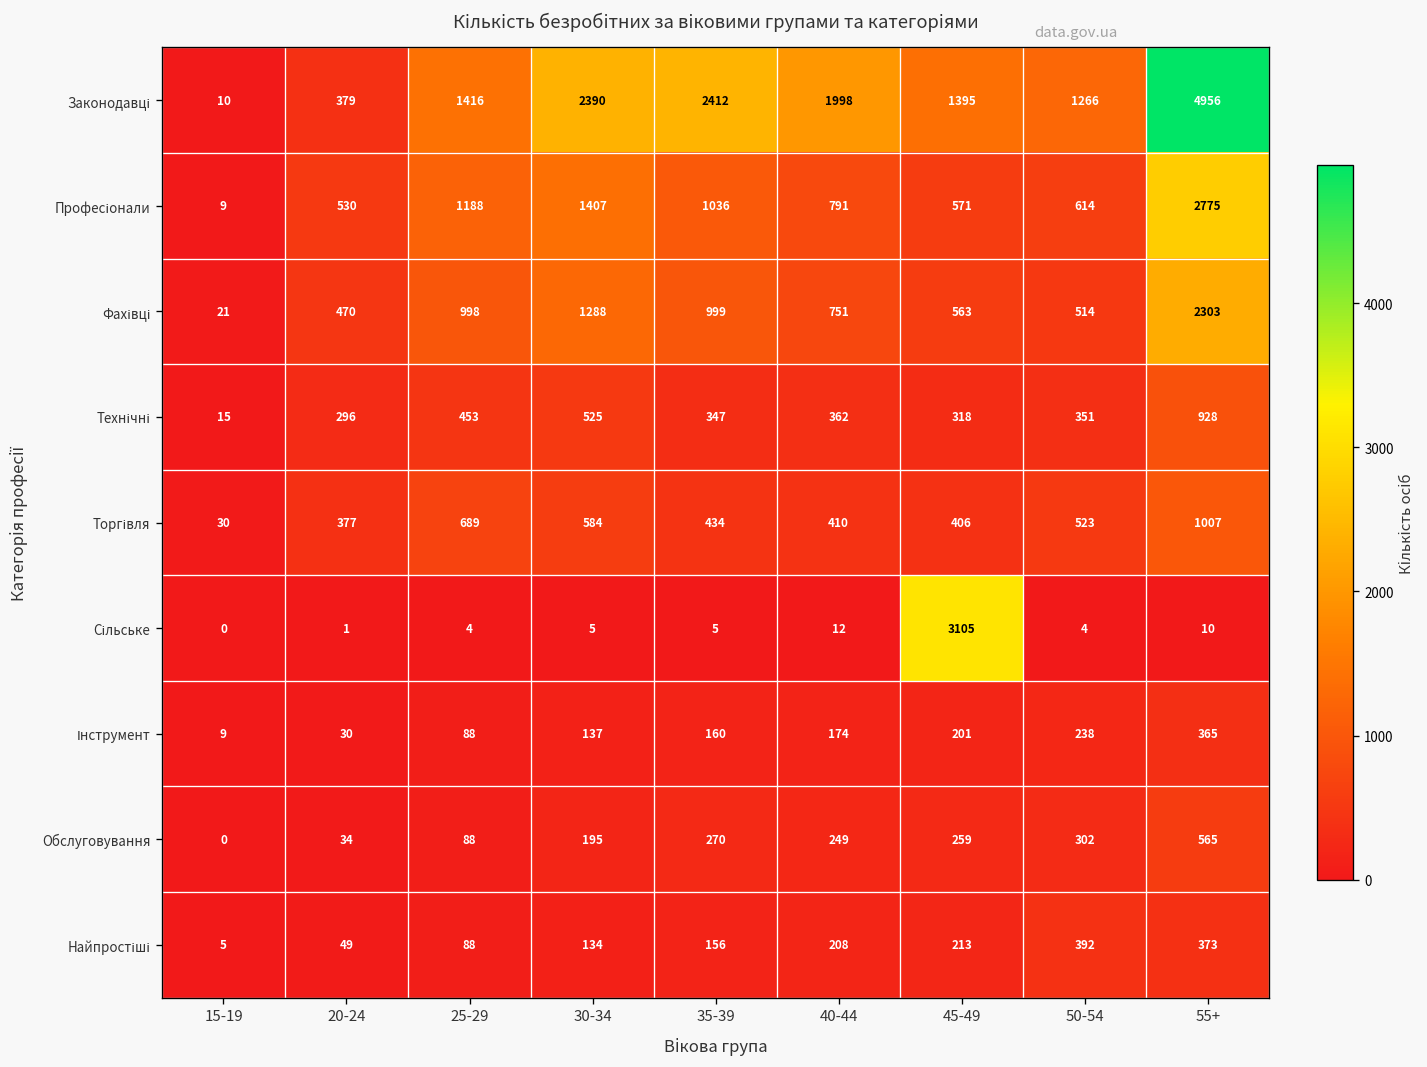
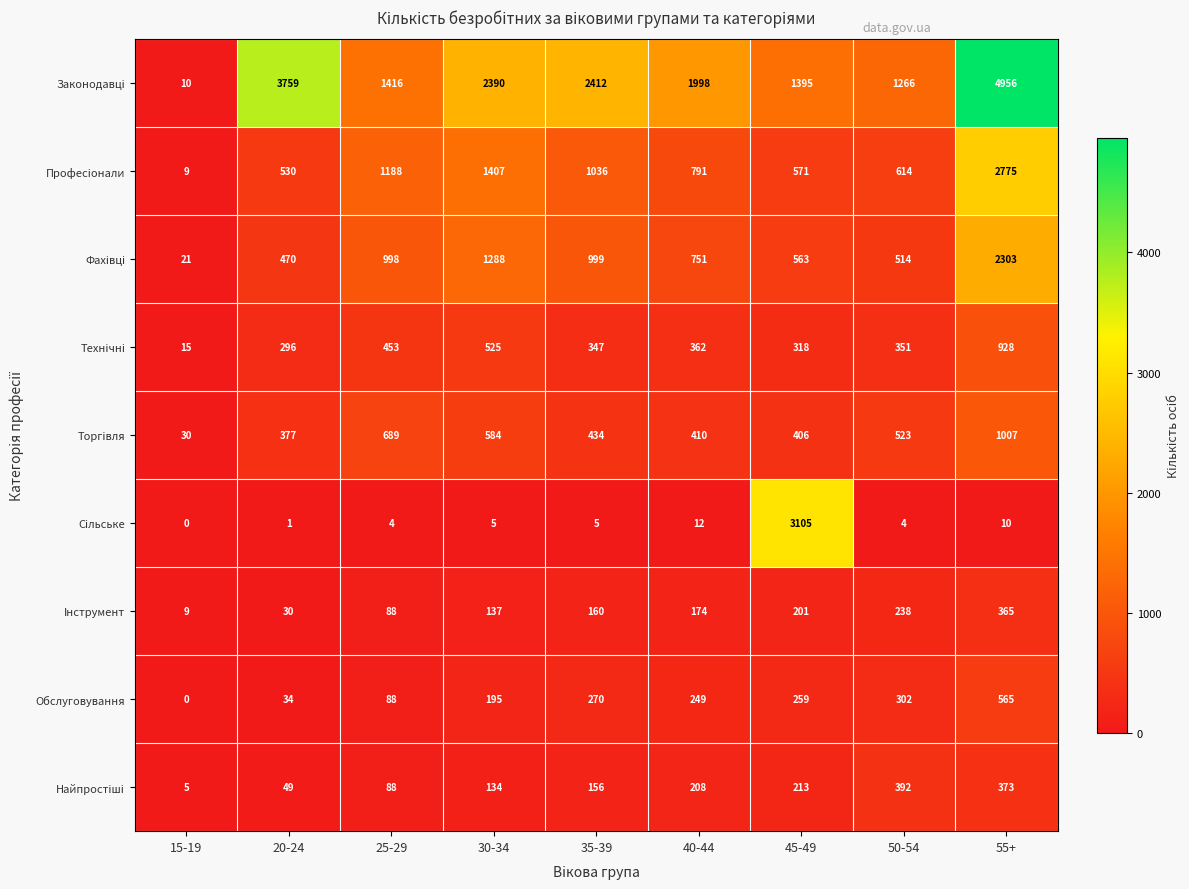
  {
    "Законодавці": {
      "15-19": 10,
-     "20-24": 379,
+     "20-24": 3759,
      "25-29": 1416,
      "30-34": 2390,
      "35-39": 2412,
      "40-44": 1998,
      "45-49": 1395,
      "50-54": 1266,
      "55+": 4956
    },
    "Професіонали": {
      "15-19": 9,
      "20-24": 530,
      "25-29": 1188,
      "30-34": 1407,
      "35-39": 1036,
      "40-44": 791,
      "45-49": 571,
      "50-54": 614,
      "55+": 2775
    },
    "Фахівці": {
      "15-19": 21,
      "20-24": 470,
      "25-29": 998,
      "30-34": 1288,
      "35-39": 999,
      "40-44": 751,
      "45-49": 563,
      "50-54": 514,
      "55+": 2303
    },
    "Технічні": {
      "15-19": 15,
      "20-24": 296,
      "25-29": 453,
      "30-34": 525,
      "35-39": 347,
      "40-44": 362,
      "45-49": 318,
      "50-54": 351,
      "55+": 928
    },
    "Торгівля": {
      "15-19": 30,
      "20-24": 377,
      "25-29": 689,
      "30-34": 584,
      "35-39": 434,
      "40-44": 410,
      "45-49": 406,
      "50-54": 523,
      "55+": 1007
    },
    "Сільське": {
      "15-19": 0,
      "20-24": 1,
      "25-29": 4,
      "30-34": 5,
      "35-39": 5,
      "40-44": 12,
      "45-49": 3105,
      "50-54": 4,
      "55+": 10
    },
    "Інструмент": {
      "15-19": 9,
      "20-24": 30,
      "25-29": 88,
      "30-34": 137,
      "35-39": 160,
      "40-44": 174,
      "45-49": 201,
      "50-54": 238,
      "55+": 365
    },
    "Обслуговування": {
      "15-19": 0,
      "20-24": 34,
      "25-29": 88,
      "30-34": 195,
      "35-39": 270,
      "40-44": 249,
      "45-49": 259,
      "50-54": 302,
      "55+": 565
    },
    "Найпростіші": {
      "15-19": 5,
      "20-24": 49,
      "25-29": 88,
      "30-34": 134,
      "35-39": 156,
      "40-44": 208,
      "45-49": 213,
      "50-54": 392,
      "55+": 373
    }
  }
